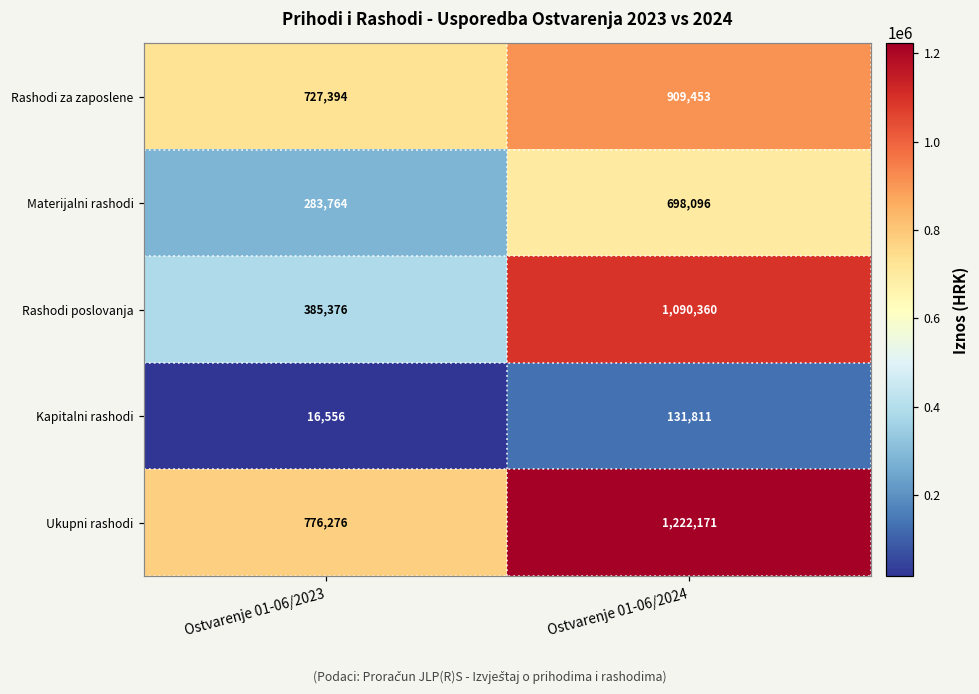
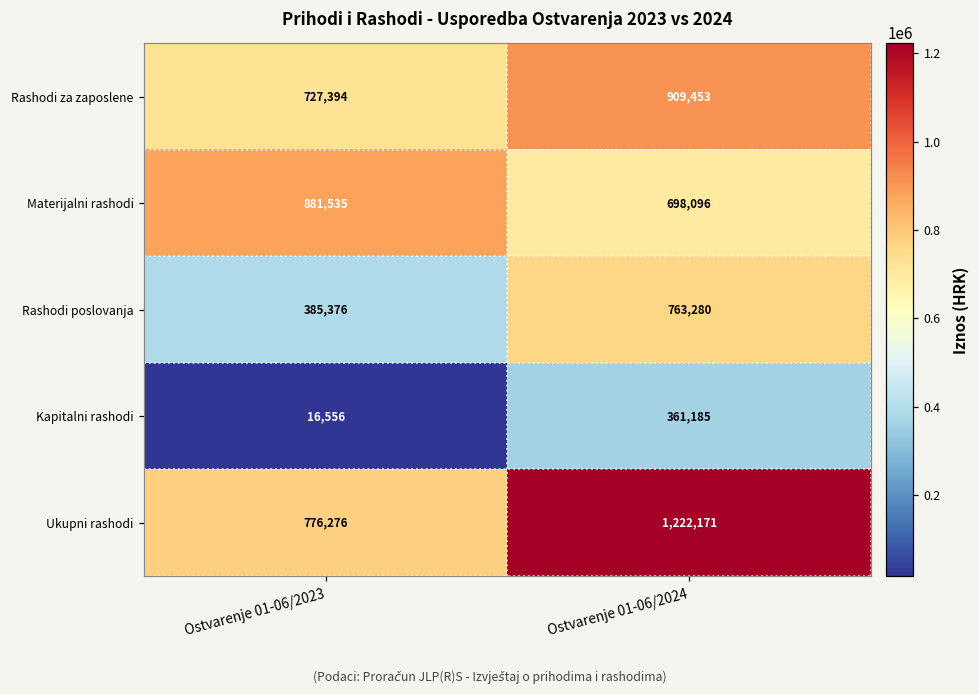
  {
    "Rashodi za zaposlene": {
      "Ostvarenje 01-06/2023": "727,394",
      "Ostvarenje 01-06/2024": "909,453"
    },
    "Materijalni rashodi": {
-     "Ostvarenje 01-06/2023": "283,764",
+     "Ostvarenje 01-06/2023": "881,535",
      "Ostvarenje 01-06/2024": "698,096"
    },
    "Rashodi poslovanja": {
      "Ostvarenje 01-06/2023": "385,376",
-     "Ostvarenje 01-06/2024": "1,090,360"
+     "Ostvarenje 01-06/2024": "763,280"
    },
    "Kapitalni rashodi": {
      "Ostvarenje 01-06/2023": "16,556",
-     "Ostvarenje 01-06/2024": "131,811"
+     "Ostvarenje 01-06/2024": "361,185"
    },
    "Ukupni rashodi": {
      "Ostvarenje 01-06/2023": "776,276",
      "Ostvarenje 01-06/2024": "1,222,171"
    }
  }
